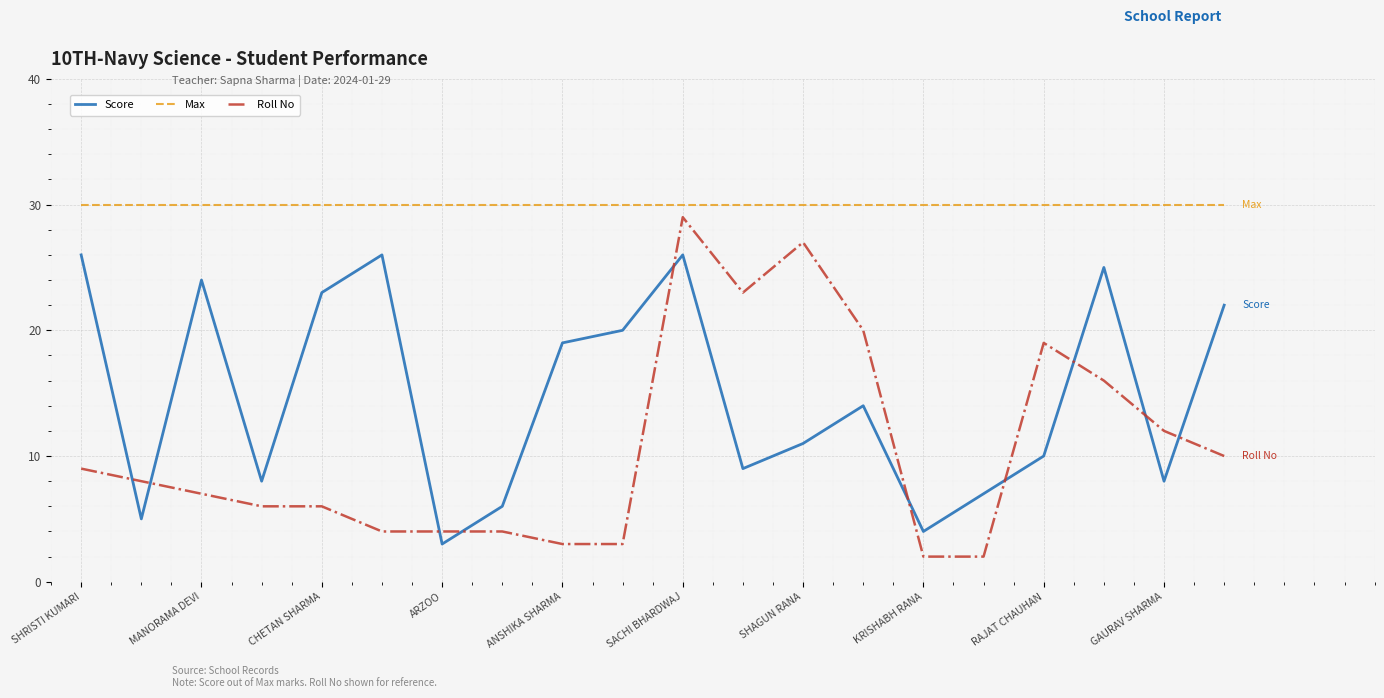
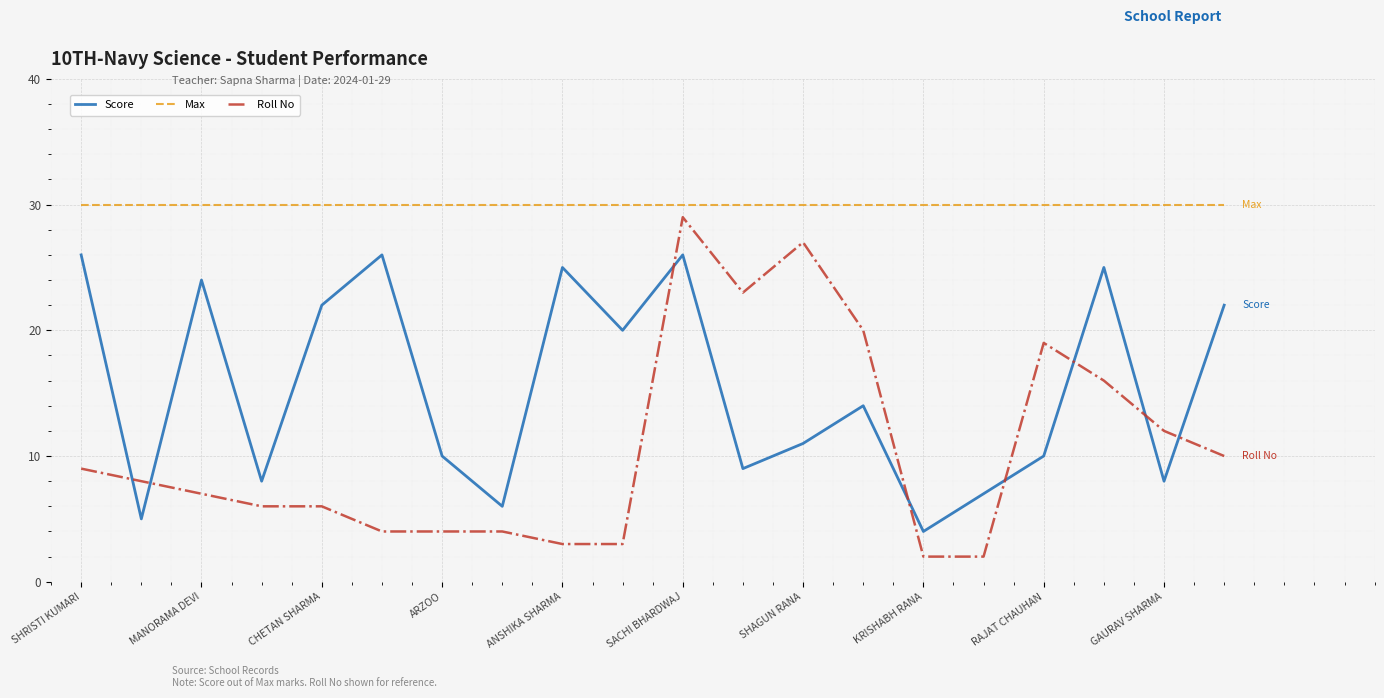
  {
    "Score": {
      "SHRISTI KUMARI": 26,
      "MANORAMA DEVI": 24,
-     "CHETAN SHARMA": 23,
-     "ARZOO": 3,
-     "ANSHIKA SHARMA": 19,
+     "CHETAN SHARMA": 22,
+     "ARZOO": 10,
+     "ANSHIKA SHARMA": 25,
      "SACHI BHARDWAJ": 26,
      "SHAGUN RANA": 11,
      "KRISHABH RANA": 4,
      "RAJAT CHAUHAN": 10,
      "GAURAV SHARMA": 8
    },
    "Max": {
      "SHRISTI KUMARI": 30,
      "MANORAMA DEVI": 30,
      "CHETAN SHARMA": 30,
      "ARZOO": 30,
      "ANSHIKA SHARMA": 30,
      "SACHI BHARDWAJ": 30,
      "SHAGUN RANA": 30,
      "KRISHABH RANA": 30,
      "RAJAT CHAUHAN": 30,
      "GAURAV SHARMA": 30
    },
    "Roll No": {
      "SHRISTI KUMARI": 9,
      "MANORAMA DEVI": 7,
      "CHETAN SHARMA": 6,
      "ARZOO": 4,
      "ANSHIKA SHARMA": 3,
      "SACHI BHARDWAJ": 29,
      "SHAGUN RANA": 27,
      "KRISHABH RANA": 2,
      "RAJAT CHAUHAN": 19,
      "GAURAV SHARMA": 12
    }
  }
